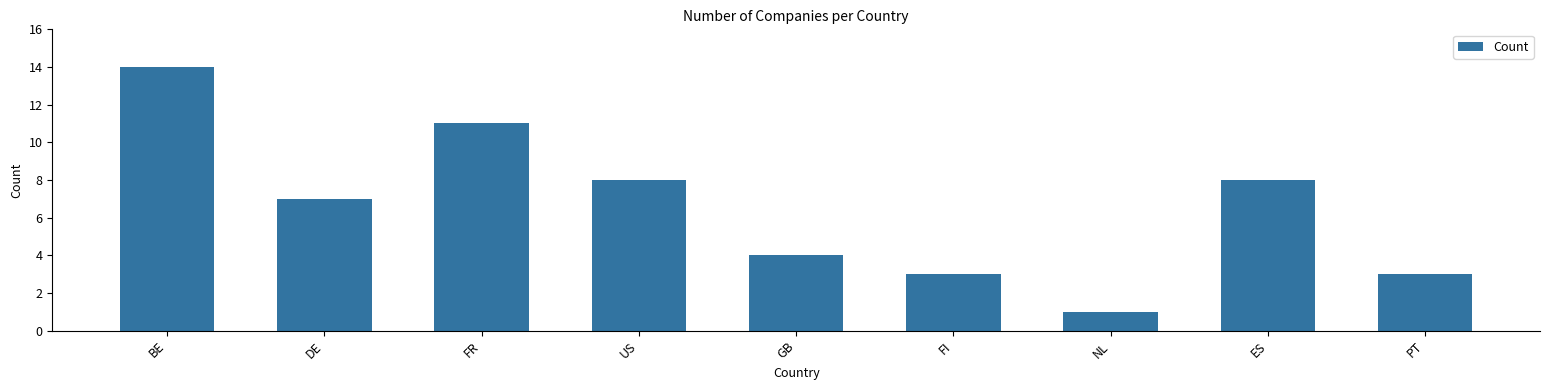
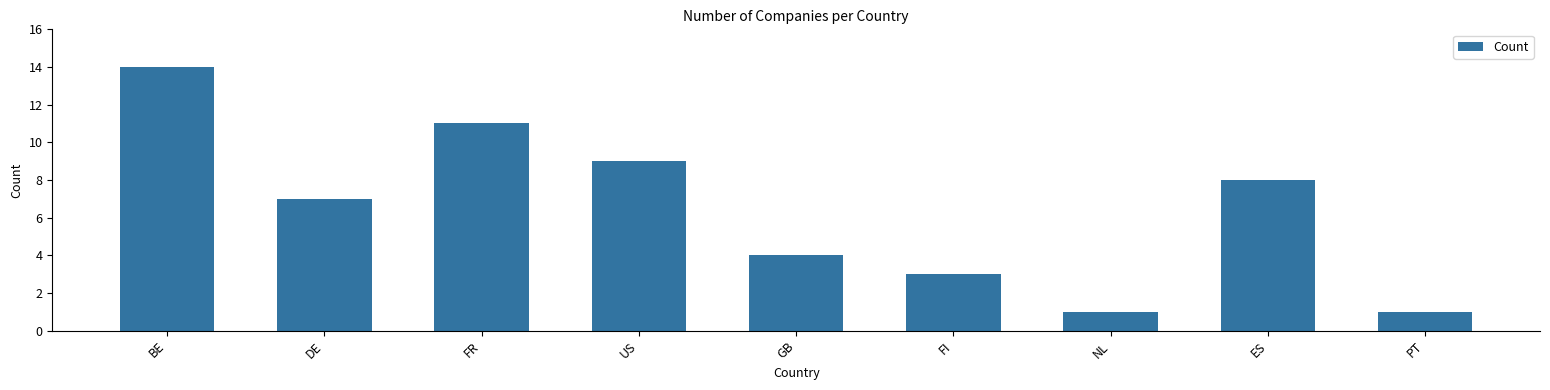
  {
    "BE": 14,
    "DE": 7,
    "FR": 11,
-   "US": 8,
+   "US": 9,
    "GB": 4,
    "FI": 3,
    "NL": 1,
    "ES": 8,
-   "PT": 3
+   "PT": 1
  }
